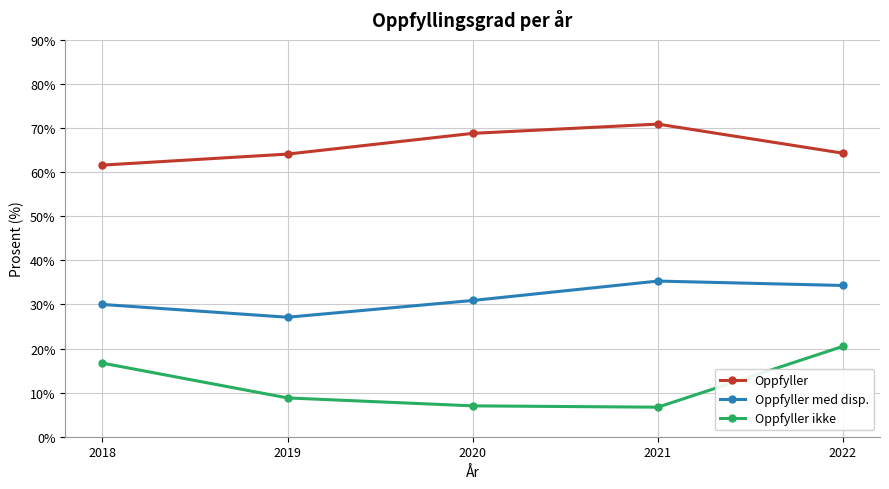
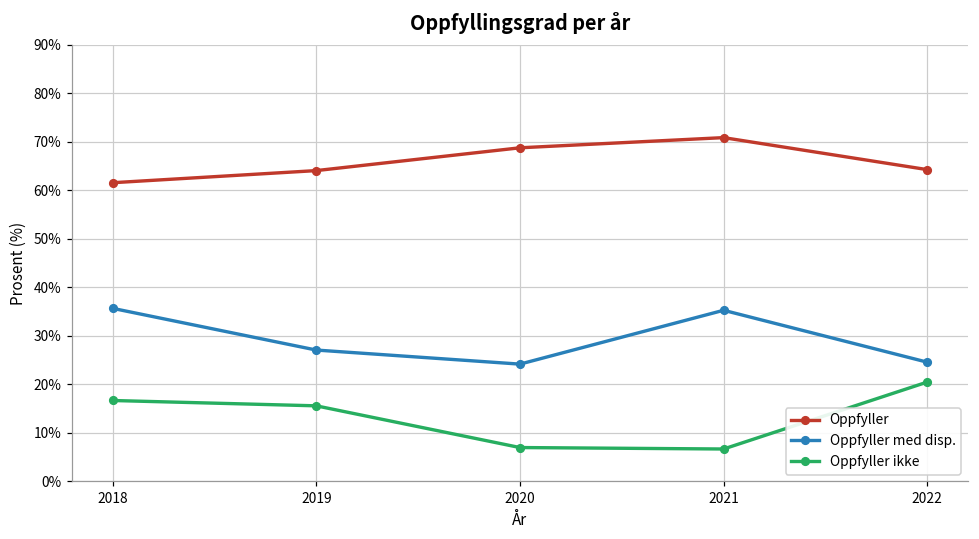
  {
    "Oppfyller": {
      "2018": "62%",
      "2019": "64%",
      "2020": "69%",
      "2021": "71%",
      "2022": "64%"
    },
    "Oppfyller med disp.": {
-     "2018": "30%",
+     "2018": "36%",
      "2019": "27%",
-     "2020": "31%",
+     "2020": "24%",
      "2021": "35%",
-     "2022": "34%"
+     "2022": "25%"
    },
    "Oppfyller ikke": {
      "2018": "17%",
-     "2019": "9%",
+     "2019": "16%",
      "2020": "7%",
      "2021": "7%",
      "2022": "21%"
    }
  }
